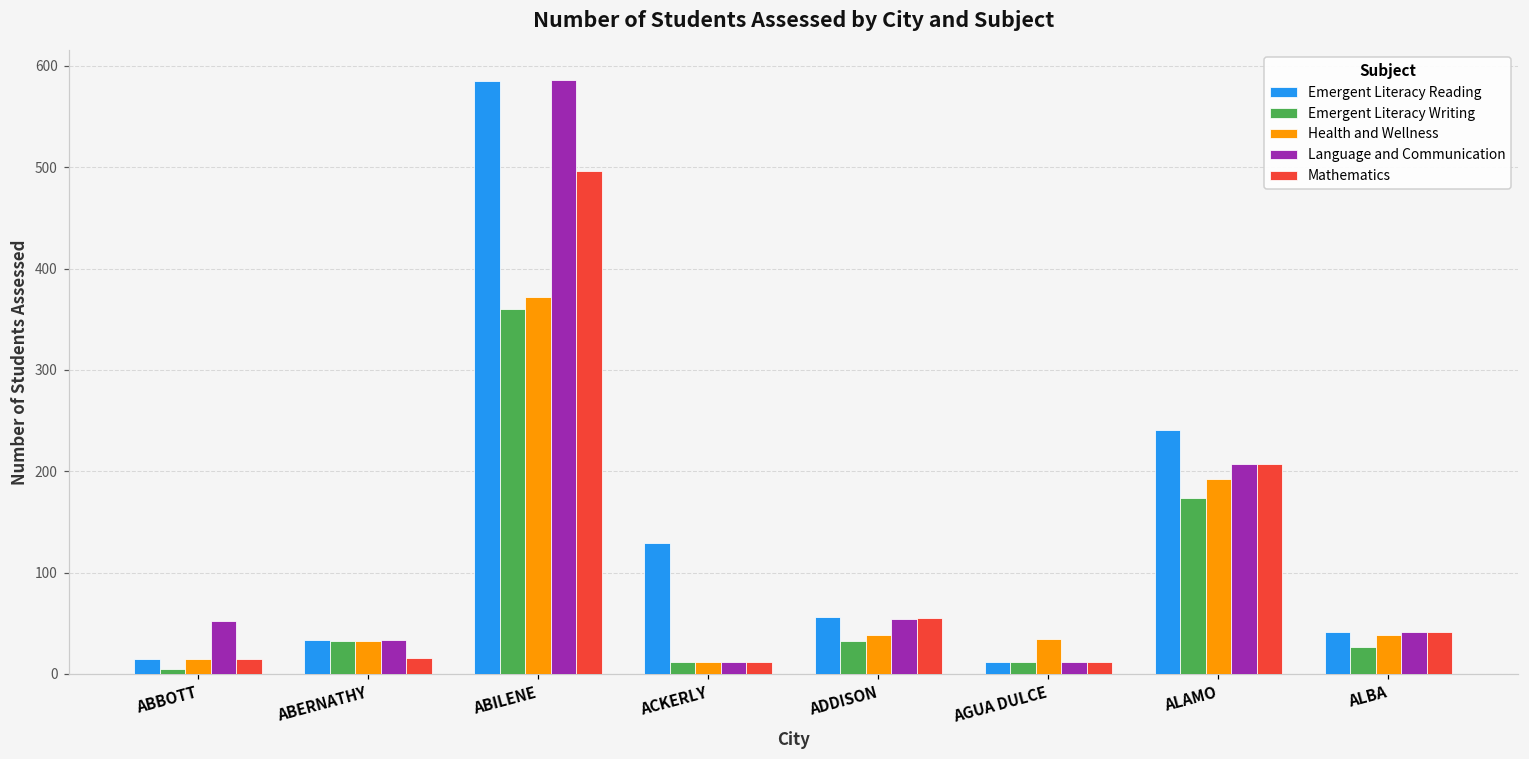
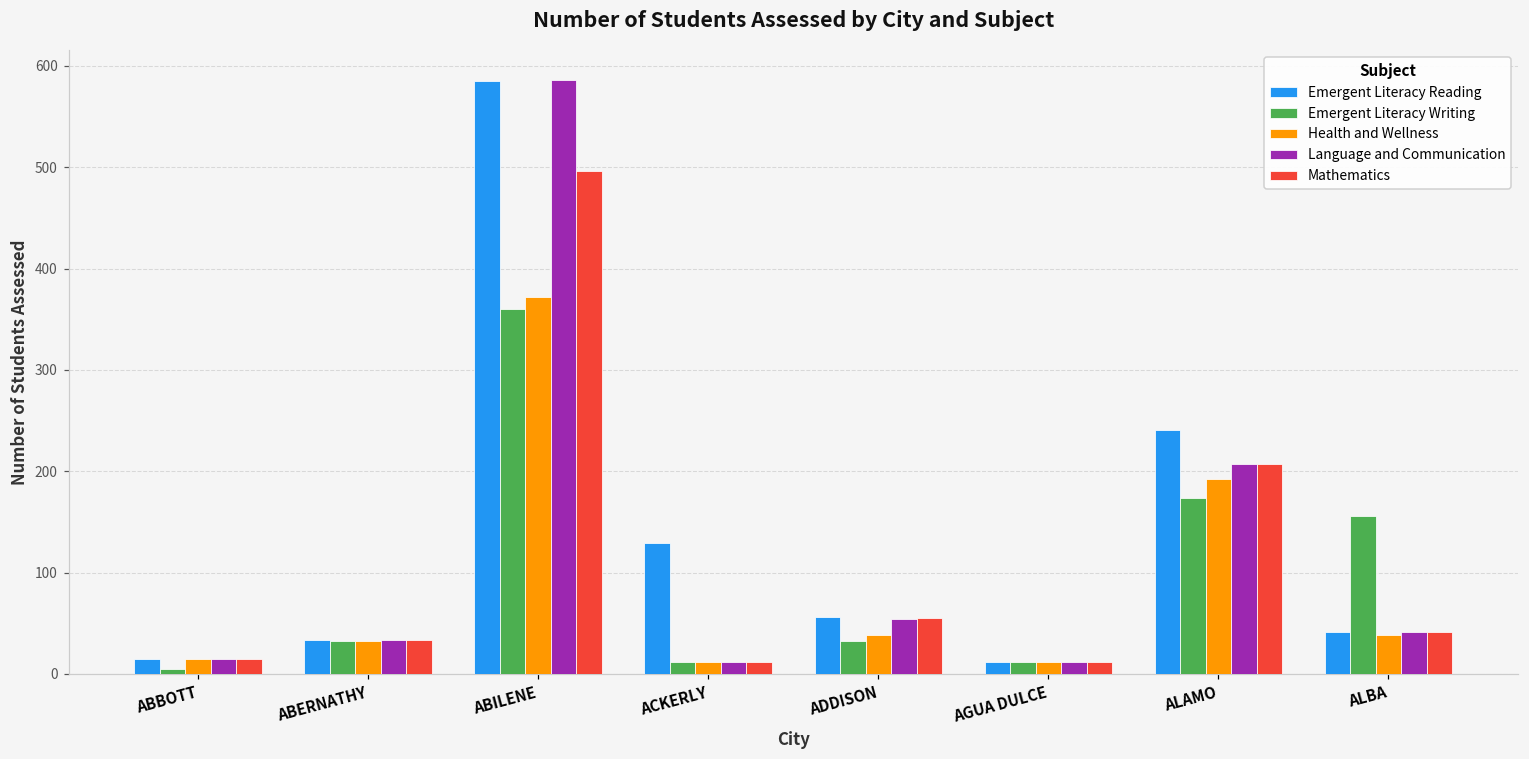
  {
    "Emergent Literacy Reading": {
      "ABBOTT": 20,
      "ABERNATHY": 30,
      "ABILENE": 590,
      "ACKERLY": 130,
      "ADDISON": 60,
      "AGUA DULCE": 10,
      "ALAMO": 240,
      "ALBA": 40
    },
    "Emergent Literacy Writing": {
      "ABBOTT": 10,
      "ABERNATHY": 30,
      "ABILENE": 360,
      "ACKERLY": 10,
      "ADDISON": 30,
      "AGUA DULCE": 10,
      "ALAMO": 170,
-     "ALBA": 30
+     "ALBA": 160
    },
    "Health and Wellness": {
      "ABBOTT": 20,
      "ABERNATHY": 30,
      "ABILENE": 370,
      "ACKERLY": 10,
      "ADDISON": 40,
-     "AGUA DULCE": 30,
+     "AGUA DULCE": 10,
      "ALAMO": 190,
      "ALBA": 40
    },
    "Language and Communication": {
-     "ABBOTT": 50,
+     "ABBOTT": 20,
      "ABERNATHY": 30,
      "ABILENE": 590,
      "ACKERLY": 10,
      "ADDISON": 50,
      "AGUA DULCE": 10,
      "ALAMO": 210,
      "ALBA": 40
    },
    "Mathematics": {
      "ABBOTT": 20,
-     "ABERNATHY": 20,
+     "ABERNATHY": 30,
      "ABILENE": 500,
      "ACKERLY": 10,
      "ADDISON": 60,
      "AGUA DULCE": 10,
      "ALAMO": 210,
      "ALBA": 40
    }
  }
